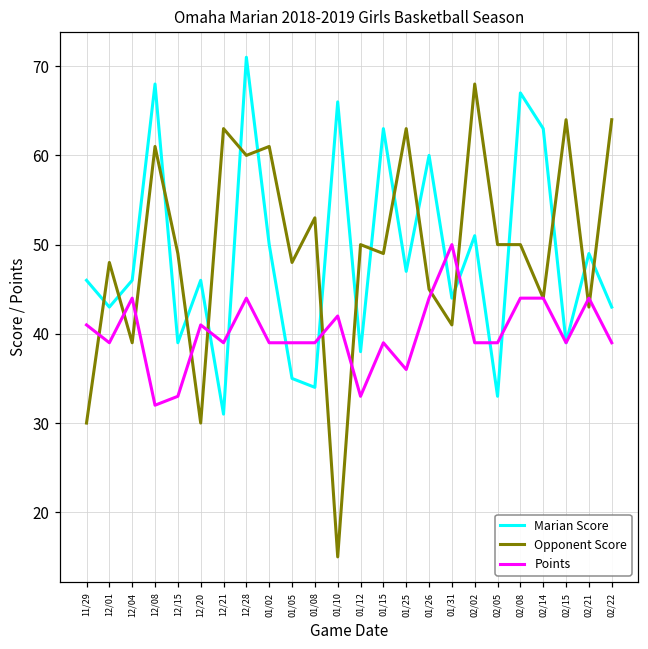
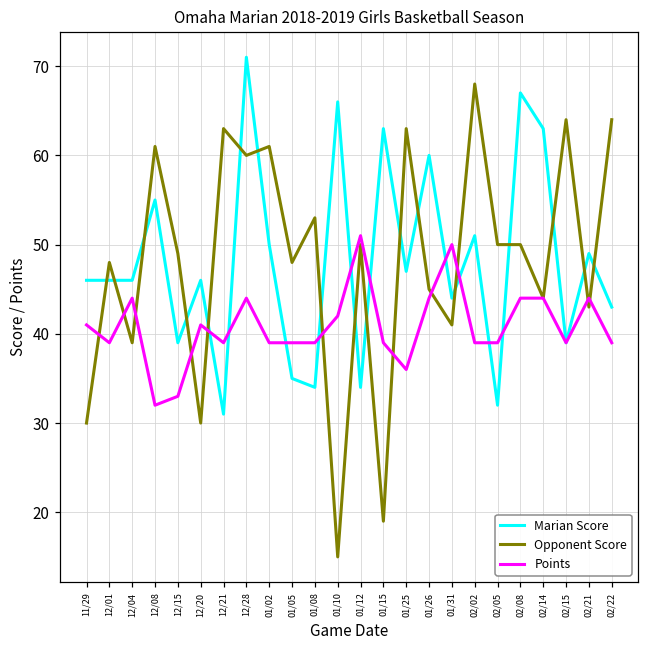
  {
    "Marian Score": {
      "11/29": 46,
-     "12/01": 43,
+     "12/01": 46,
      "12/04": 46,
-     "12/08": 68,
+     "12/08": 55,
      "12/15": 39,
      "12/20": 46,
      "12/21": 31,
      "12/28": 71,
      "01/02": 50,
      "01/05": 35,
      "01/08": 34,
      "01/10": 66,
-     "01/12": 38,
+     "01/12": 34,
      "01/15": 63,
      "01/25": 47,
      "01/26": 60,
      "01/31": 44,
      "02/02": 51,
-     "02/05": 33,
+     "02/05": 32,
      "02/08": 67,
      "02/14": 63,
      "02/21": 49,
      "02/22": 43
    },
    "Opponent Score": {
      "11/29": 30,
      "12/01": 48,
      "12/04": 39,
      "12/08": 61,
      "12/15": 49,
      "12/20": 30,
      "12/21": 63,
      "12/28": 60,
      "01/02": 61,
      "01/05": 48,
      "01/08": 53,
      "01/10": 15,
      "01/12": 50,
-     "01/15": 49,
+     "01/15": 19,
      "01/25": 63,
      "01/26": 45,
      "01/31": 41,
      "02/02": 68,
      "02/05": 50,
      "02/08": 50,
      "02/15": 64,
      "02/21": 43,
      "02/22": 64
    },
    "Points": {
      "11/29": 41,
      "12/01": 39,
      "12/04": 44,
      "12/08": 32,
      "12/15": 33,
      "12/20": 41,
      "12/21": 39,
      "12/28": 44,
      "01/02": 39,
      "01/05": 39,
      "01/08": 39,
      "01/10": 42,
-     "01/12": 33,
+     "01/12": 51,
      "01/15": 39,
      "01/25": 36,
      "01/26": 44,
      "01/31": 50,
      "02/02": 39,
      "02/05": 39,
      "02/08": 44,
      "02/21": 44,
      "02/22": 39
    }
  }
